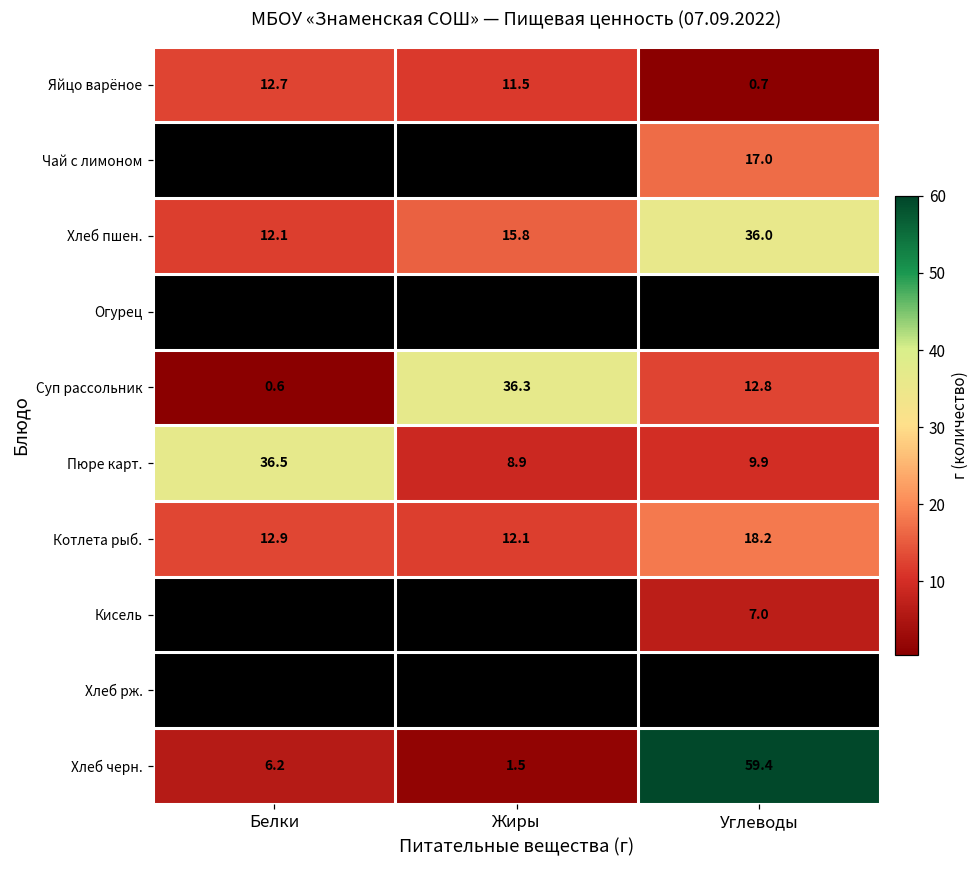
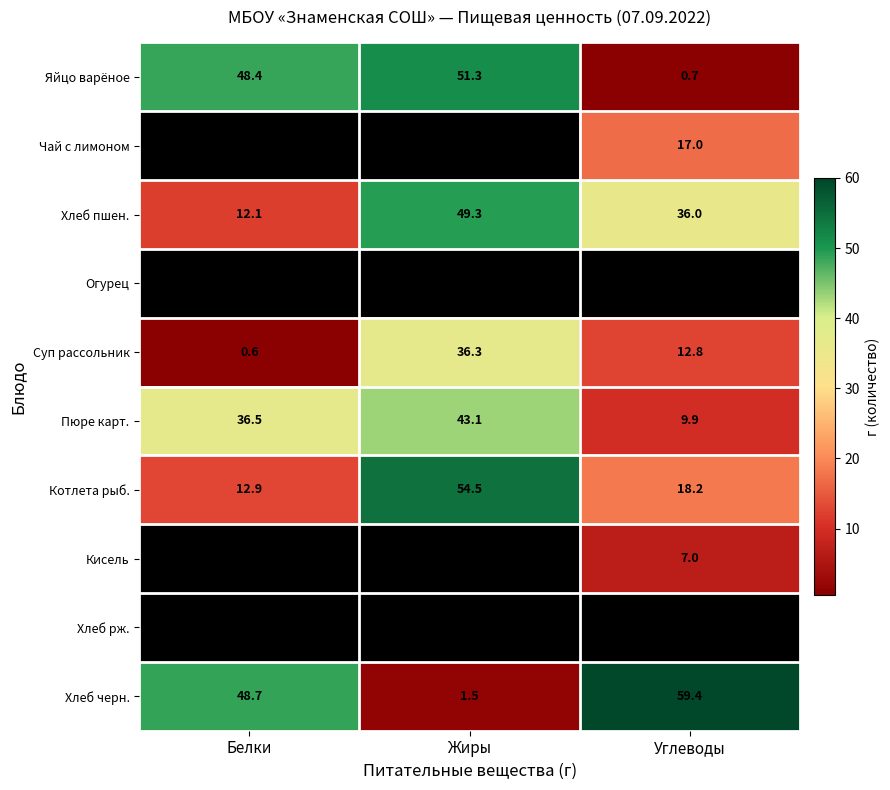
  {
    "Яйцо варёное": {
-     "Белки": 12.7,
-     "Жиры": 11.5,
+     "Белки": 48.4,
+     "Жиры": 51.3,
      "Углеводы": 0.7
    },
    "Чай с лимоном": {
      "Углеводы": 17.0
    },
    "Хлеб пшен.": {
      "Белки": 12.1,
-     "Жиры": 15.8,
+     "Жиры": 49.3,
      "Углеводы": 36.0
    },
    "Суп рассольник": {
      "Белки": 0.6,
      "Жиры": 36.3,
      "Углеводы": 12.8
    },
    "Пюре карт.": {
      "Белки": 36.5,
-     "Жиры": 8.9,
+     "Жиры": 43.1,
      "Углеводы": 9.9
    },
    "Котлета рыб.": {
      "Белки": 12.9,
-     "Жиры": 12.1,
+     "Жиры": 54.5,
      "Углеводы": 18.2
    },
    "Кисель": {
      "Углеводы": 7.0
    },
    "Хлеб черн.": {
-     "Белки": 6.2,
+     "Белки": 48.7,
      "Жиры": 1.5,
      "Углеводы": 59.4
    }
  }
